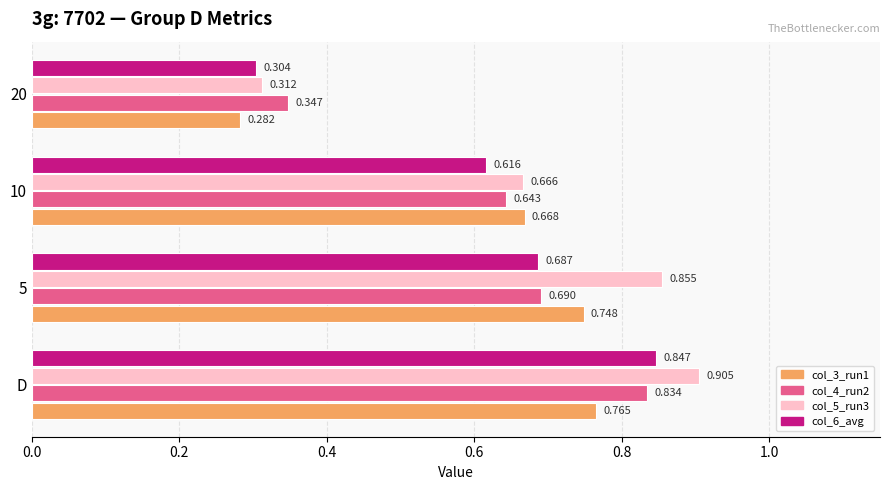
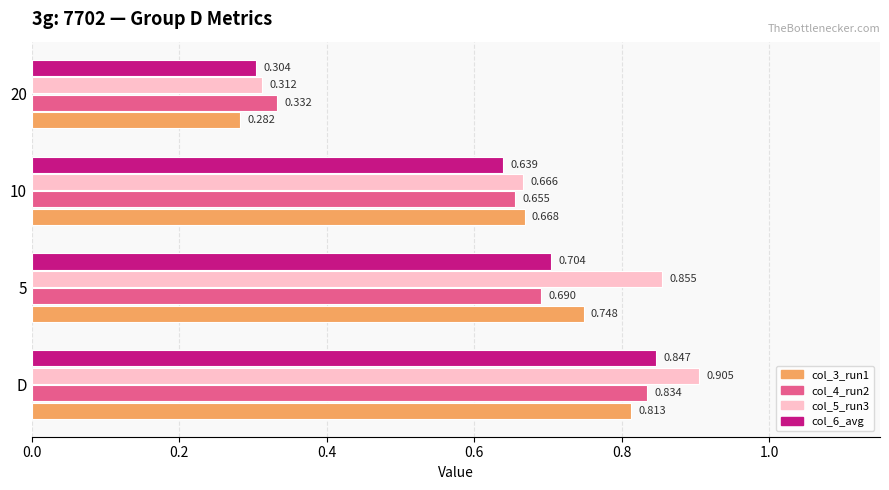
  {
    "col_3_run1": {
      "20": 0.282,
      "10": 0.668,
      "5": 0.748,
-     "D": 0.765
+     "D": 0.813
    },
    "col_4_run2": {
-     "20": 0.347,
-     "10": 0.643,
+     "20": 0.332,
+     "10": 0.655,
      "5": 0.690,
      "D": 0.834
    },
    "col_5_run3": {
      "20": 0.312,
      "10": 0.666,
      "5": 0.855,
      "D": 0.905
    },
    "col_6_avg": {
      "20": 0.304,
-     "10": 0.616,
-     "5": 0.687,
+     "10": 0.639,
+     "5": 0.704,
      "D": 0.847
    }
  }
